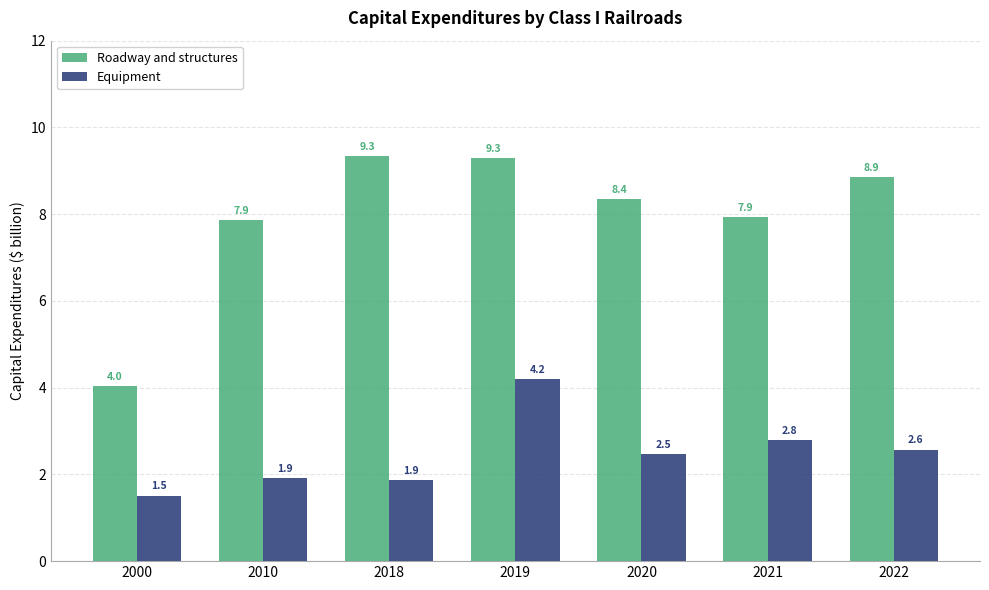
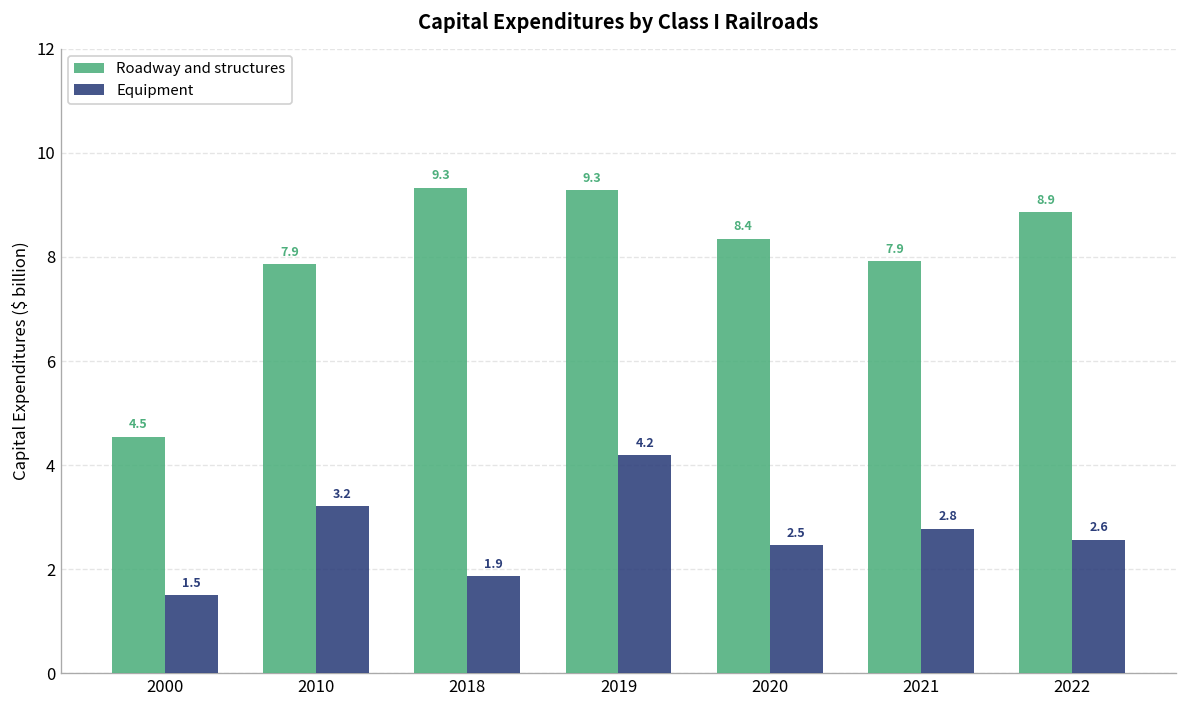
  {
    "Roadway and structures": {
-     "2000": 4.0,
+     "2000": 4.5,
      "2010": 7.9,
      "2018": 9.3,
      "2019": 9.3,
      "2020": 8.4,
      "2021": 7.9,
      "2022": 8.9
    },
    "Equipment": {
      "2000": 1.5,
-     "2010": 1.9,
+     "2010": 3.2,
      "2018": 1.9,
      "2019": 4.2,
      "2020": 2.5,
      "2021": 2.8,
      "2022": 2.6
    }
  }
